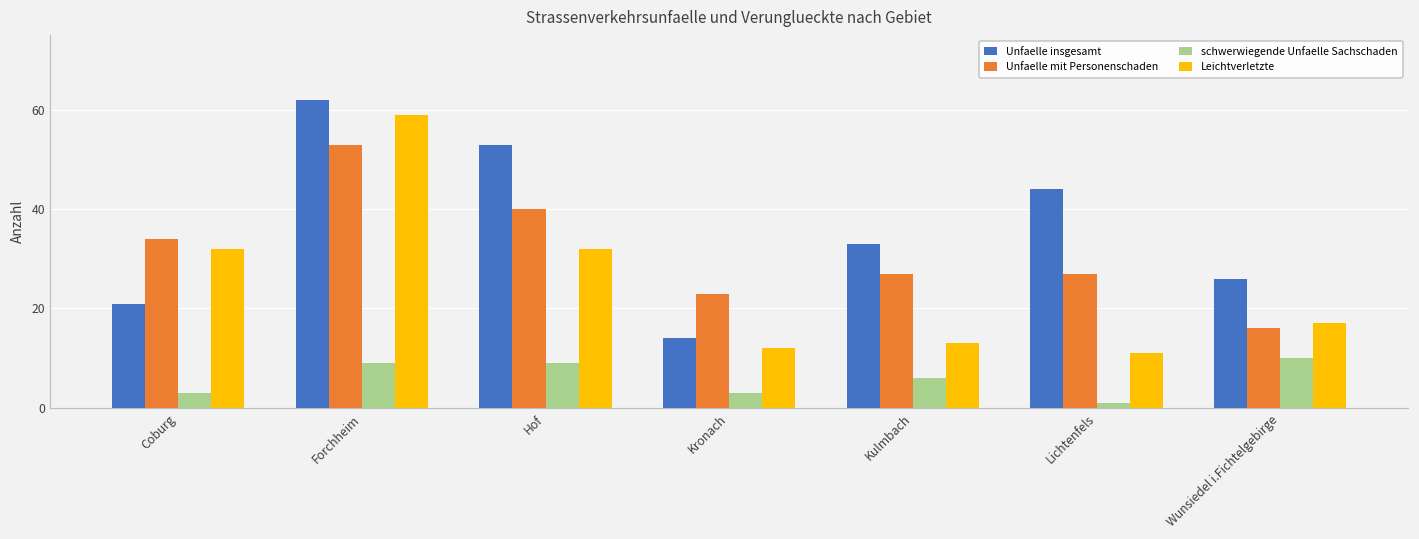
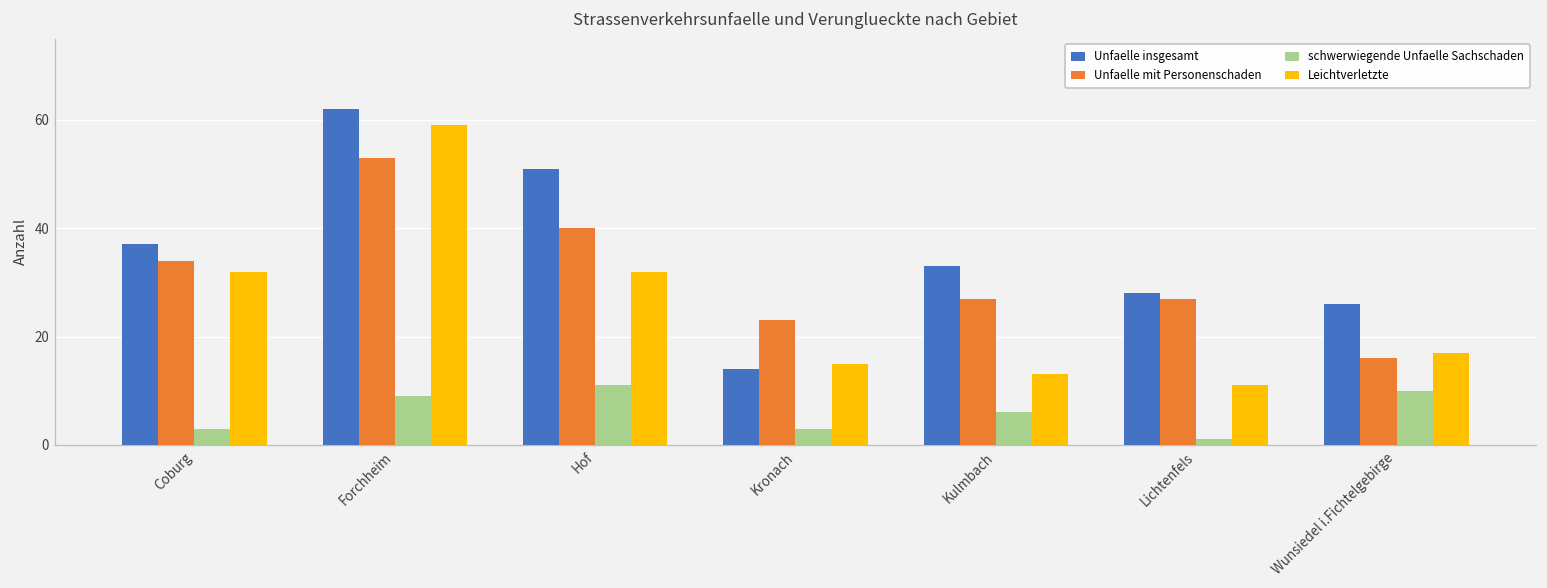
  {
    "Unfaelle insgesamt": {
-     "Coburg": 21,
+     "Coburg": 37,
      "Forchheim": 62,
-     "Hof": 53,
+     "Hof": 51,
      "Kronach": 14,
      "Kulmbach": 33,
-     "Lichtenfels": 44,
+     "Lichtenfels": 28,
      "Wunsiedel i.Fichtelgebirge": 26
    },
    "Unfaelle mit Personenschaden": {
      "Coburg": 34,
      "Forchheim": 53,
      "Hof": 40,
      "Kronach": 23,
      "Kulmbach": 27,
      "Lichtenfels": 27,
      "Wunsiedel i.Fichtelgebirge": 16
    },
    "schwerwiegende Unfaelle Sachschaden": {
      "Coburg": 3,
      "Forchheim": 9,
-     "Hof": 9,
+     "Hof": 11,
      "Kronach": 3,
      "Kulmbach": 6,
      "Lichtenfels": 1,
      "Wunsiedel i.Fichtelgebirge": 10
    },
    "Leichtverletzte": {
      "Coburg": 32,
      "Forchheim": 59,
      "Hof": 32,
-     "Kronach": 12,
+     "Kronach": 15,
      "Kulmbach": 13,
      "Lichtenfels": 11,
      "Wunsiedel i.Fichtelgebirge": 17
    }
  }
